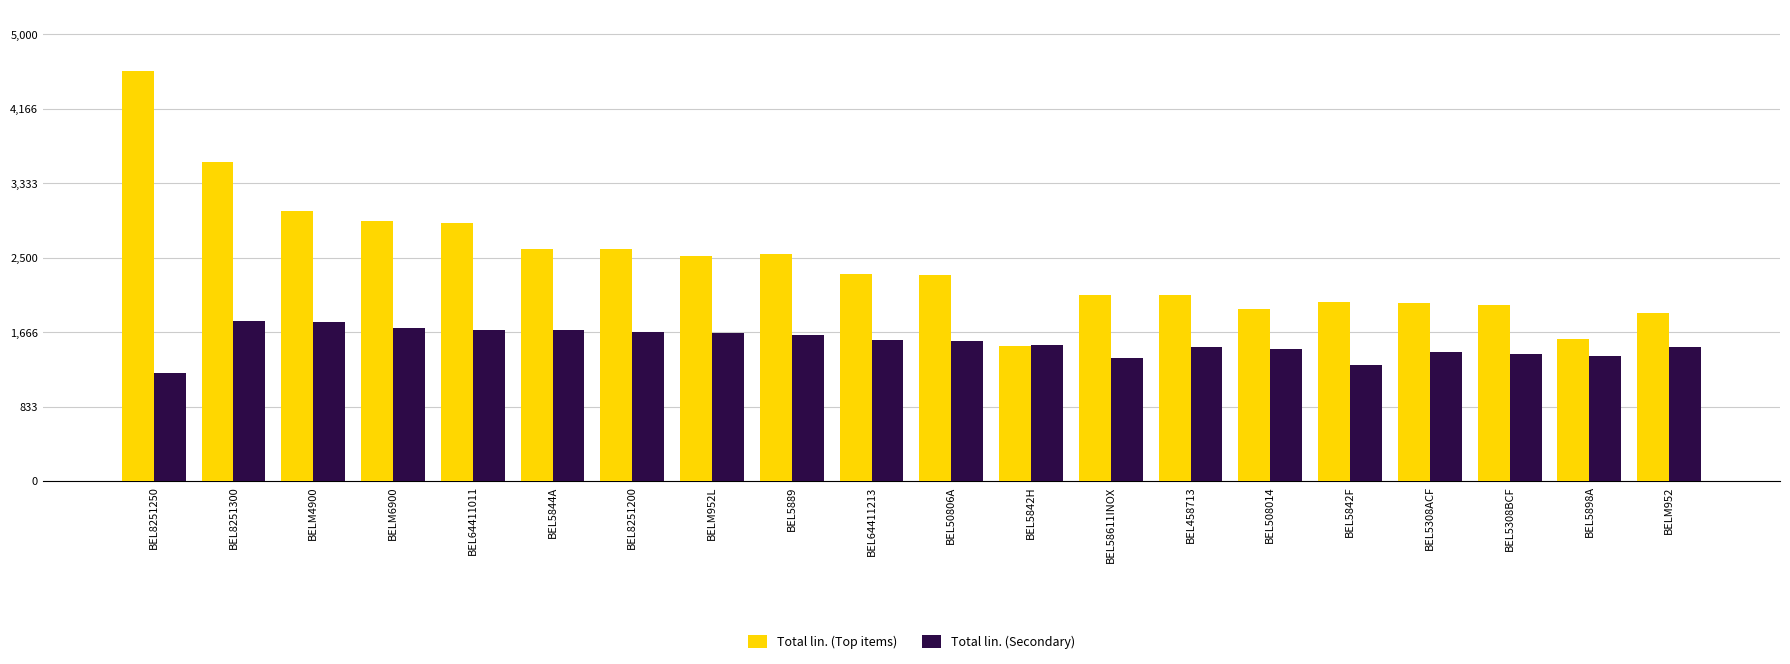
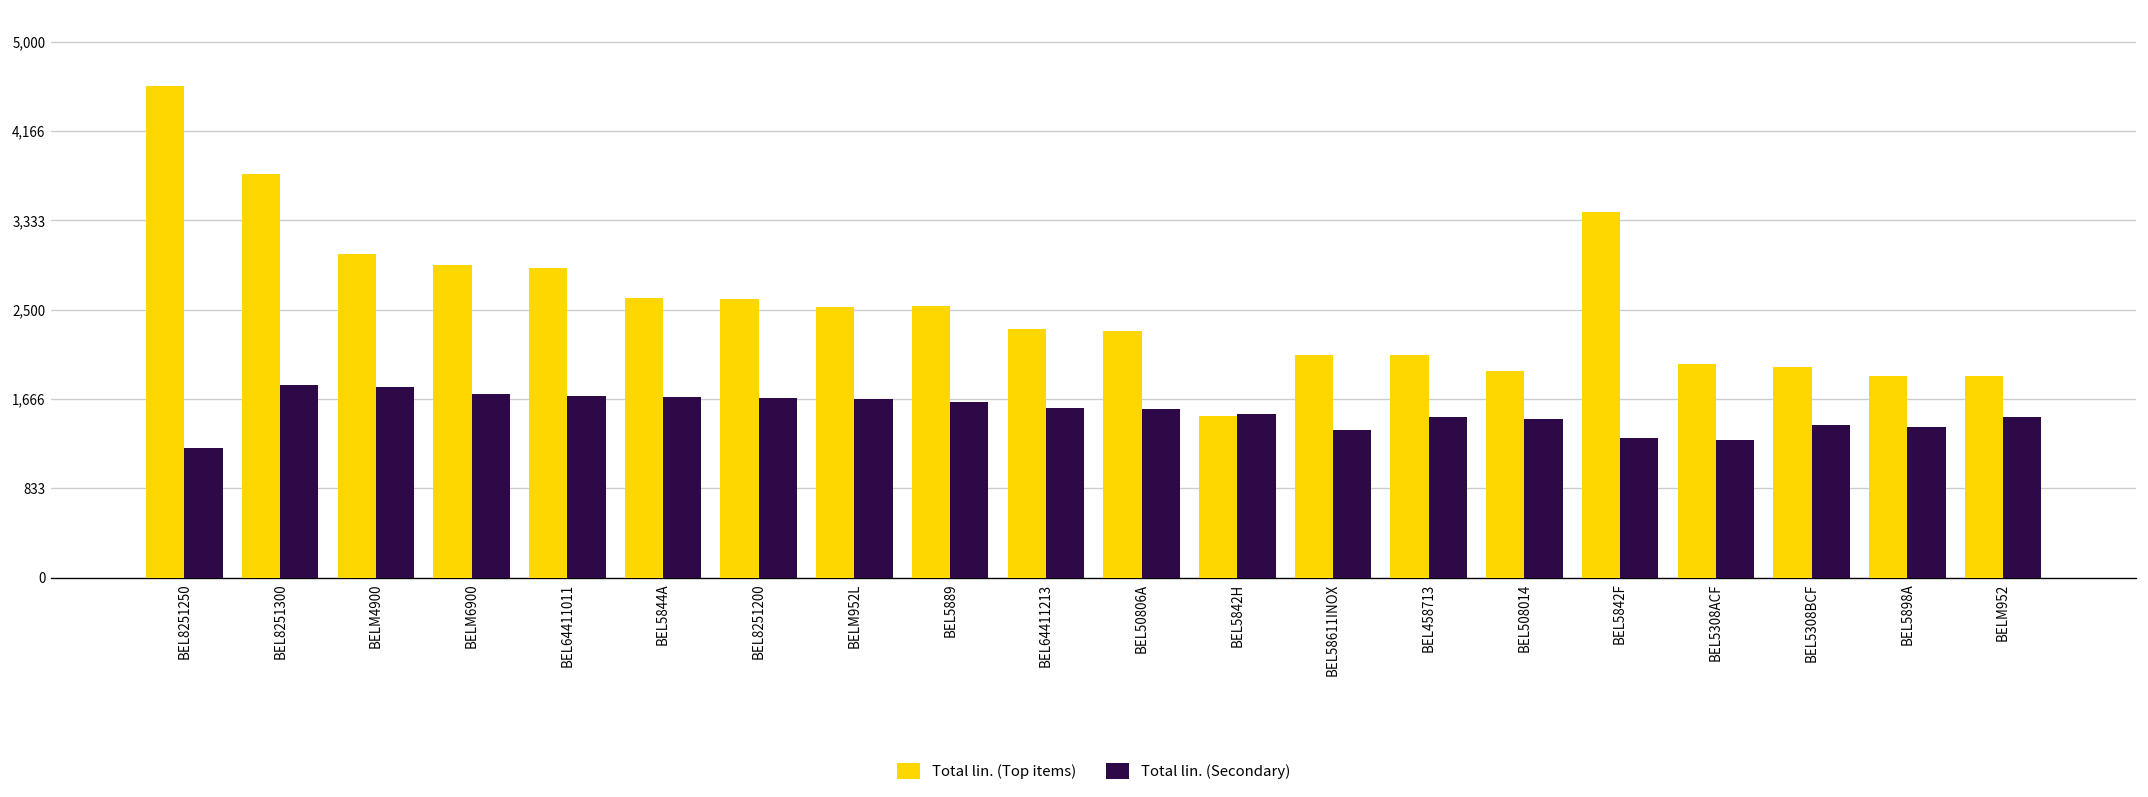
  {
    "Total lin. (Top items)": {
      "BEL8251250": "4,600",
-     "BEL8251300": "3,600",
+     "BEL8251300": "3,800",
      "BELM4900": "3,000",
      "BELM6900": "2,900",
      "BEL64411011": "2,900",
      "BEL5844A": "2,600",
      "BEL8251200": "2,600",
      "BELM952L": "2,500",
      "BEL5889": "2,500",
      "BEL64411213": "2,300",
      "BEL50806A": "2,300",
      "BEL5842H": "1,500",
      "BEL58611INOX": "2,100",
      "BEL458713": "2,100",
      "BEL508014": "1,900",
-     "BEL5842F": "2,000",
+     "BEL5842F": "3,400",
      "BEL5308ACF": "2,000",
      "BEL5308BCF": "2,000",
-     "BEL5898A": "1,600",
+     "BEL5898A": "1,900",
      "BELM952": "1,900"
    },
    "Total lin. (Secondary)": {
      "BEL8251250": "1,200",
      "BEL8251300": "1,800",
      "BELM4900": "1,800",
      "BELM6900": "1,700",
      "BEL64411011": "1,700",
      "BEL5844A": "1,700",
      "BEL8251200": "1,700",
      "BELM952L": "1,700",
      "BEL5889": "1,600",
      "BEL64411213": "1,600",
      "BEL50806A": "1,600",
      "BEL5842H": "1,500",
      "BEL58611INOX": "1,400",
      "BEL458713": "1,500",
      "BEL508014": "1,500",
      "BEL5842F": "1,300",
-     "BEL5308ACF": "1,400",
+     "BEL5308ACF": "1,300",
      "BEL5308BCF": "1,400",
      "BEL5898A": "1,400",
      "BELM952": "1,500"
    }
  }
